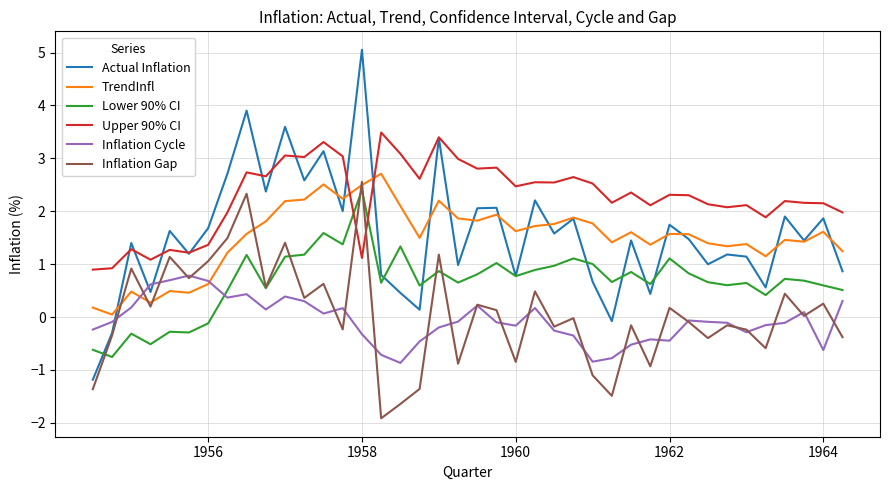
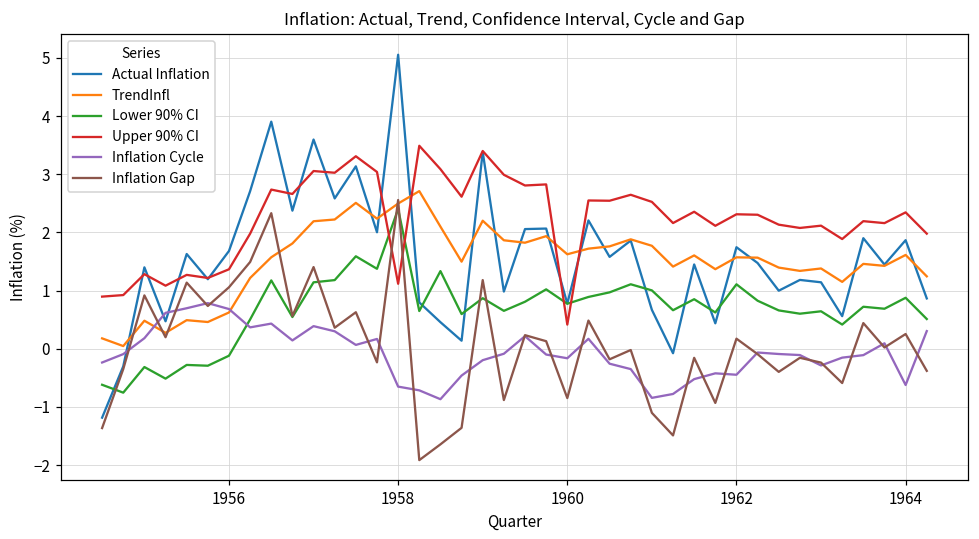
  {
    "Actual Inflation": {
      "1956": 1.7,
      "1958": 5.1,
      "1962": 1.7,
      "1964": 1.9
    },
    "TrendInfl": {
      "1956": 0.6,
      "1958": 2.5,
      "1960": 1.6,
      "1962": 1.6,
      "1964": 1.6
    },
    "Lower 90% CI": {
      "1956": -0.1,
      "1958": 2.4,
      "1962": 1.1,
-     "1964": 0.6
+     "1964": 0.9
    },
    "Upper 90% CI": {
      "1956": 1.4,
      "1958": 1.1,
-     "1960": 2.5,
+     "1960": 0.4,
      "1962": 2.3,
-     "1964": 2.2
+     "1964": 2.3
    },
    "Inflation Cycle": {
      "1956": 0.7,
-     "1958": -0.3,
+     "1958": -0.7,
      "1960": -0.2,
      "1962": -0.4,
      "1964": -0.6
    },
    "Inflation Gap": {
      "1956": 1.1,
      "1958": 2.6,
      "1960": -0.8,
      "1962": 0.2,
      "1964": 0.3
    }
  }
